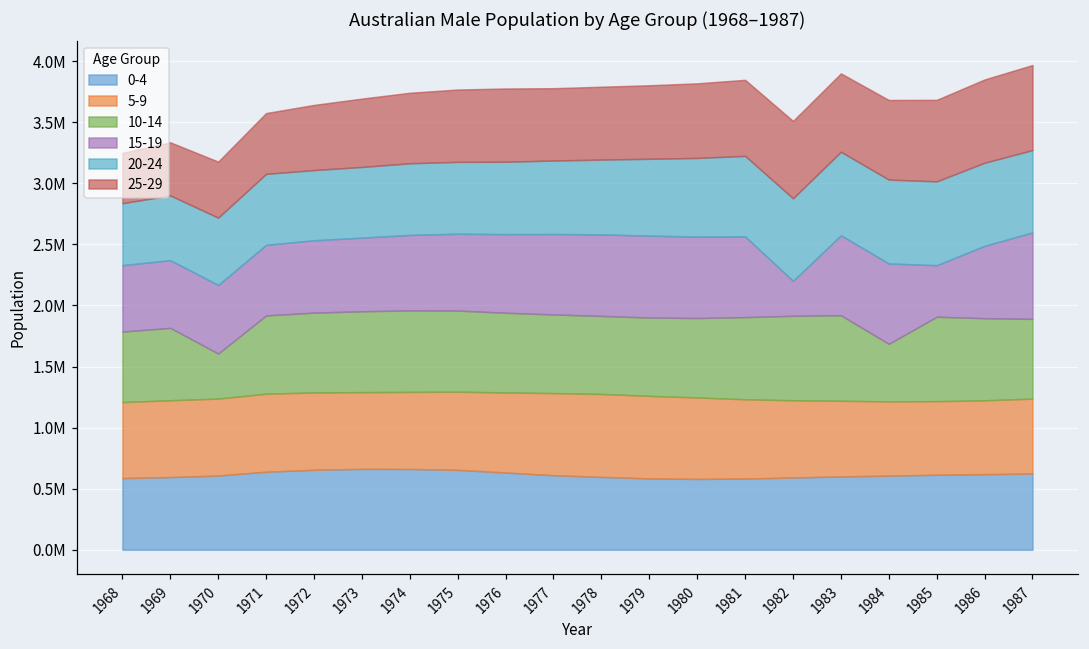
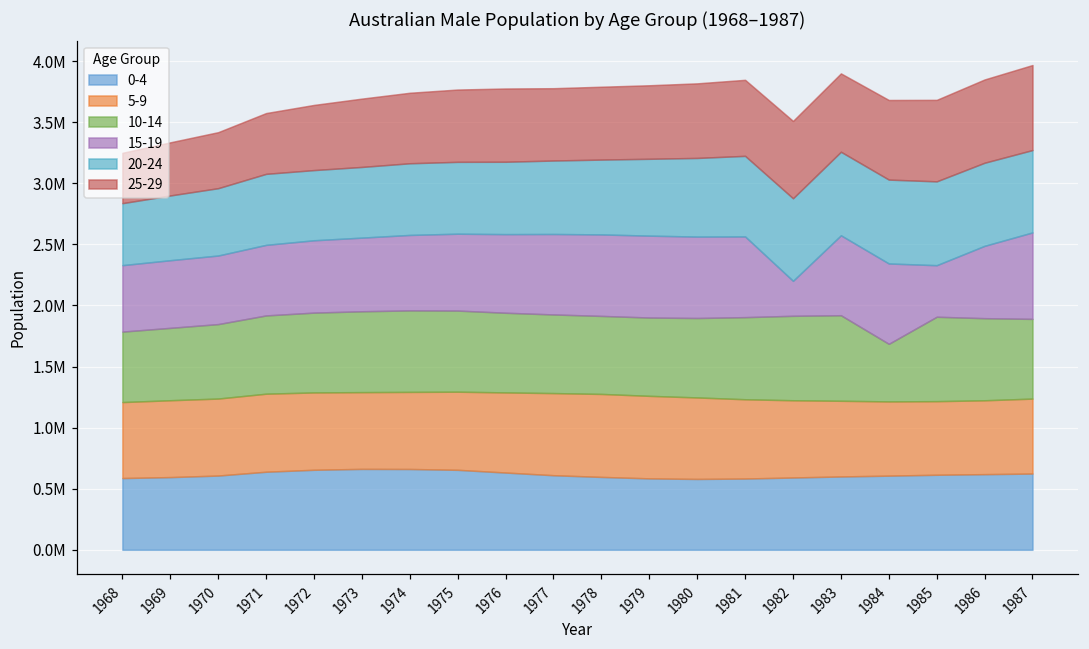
  {
    "5-9": {
      "1968": 620000,
      "1969": 630000,
      "1970": 630000,
      "1971": 640000,
      "1972": 630000,
      "1973": 630000,
      "1974": 630000,
      "1975": 640000,
      "1976": 660000,
      "1977": 670000,
      "1978": 680000,
      "1979": 680000,
      "1980": 670000,
      "1981": 650000,
      "1982": 630000,
      "1983": 620000,
      "1984": 610000,
      "1985": 600000,
      "1986": 600000,
      "1987": 610000
    },
    "10-14": {
      "1968": 580000,
      "1969": 590000,
-     "1970": 370000,
+     "1970": 610000,
      "1971": 640000,
      "1972": 650000,
      "1973": 660000,
      "1974": 670000,
      "1975": 660000,
      "1976": 650000,
      "1977": 640000,
      "1978": 640000,
      "1979": 640000,
      "1980": 650000,
      "1981": 670000,
      "1982": 690000,
      "1983": 700000,
      "1984": 470000,
      "1985": 690000,
      "1986": 670000,
      "1987": 650000
    },
    "15-19": {
      "1968": 540000,
      "1969": 550000,
      "1970": 560000,
      "1971": 580000,
      "1972": 590000,
      "1973": 600000,
      "1974": 620000,
      "1975": 630000,
      "1976": 640000,
      "1977": 660000,
      "1978": 670000,
      "1979": 670000,
      "1980": 670000,
      "1981": 660000,
      "1982": 290000,
      "1983": 650000,
      "1984": 660000,
      "1985": 420000,
      "1986": 590000,
      "1987": 710000
    },
    "25-29": {
      "1969": 430000,
      "1970": 460000,
      "1971": 500000,
      "1972": 530000,
      "1973": 560000,
      "1974": 580000,
      "1975": 590000,
      "1976": 600000,
      "1977": 590000,
      "1978": 600000,
      "1979": 600000,
      "1980": 610000,
      "1981": 620000,
      "1982": 630000,
      "1983": 640000,
      "1984": 650000,
      "1985": 670000,
      "1986": 680000,
      "1987": 700000
    }
  }
